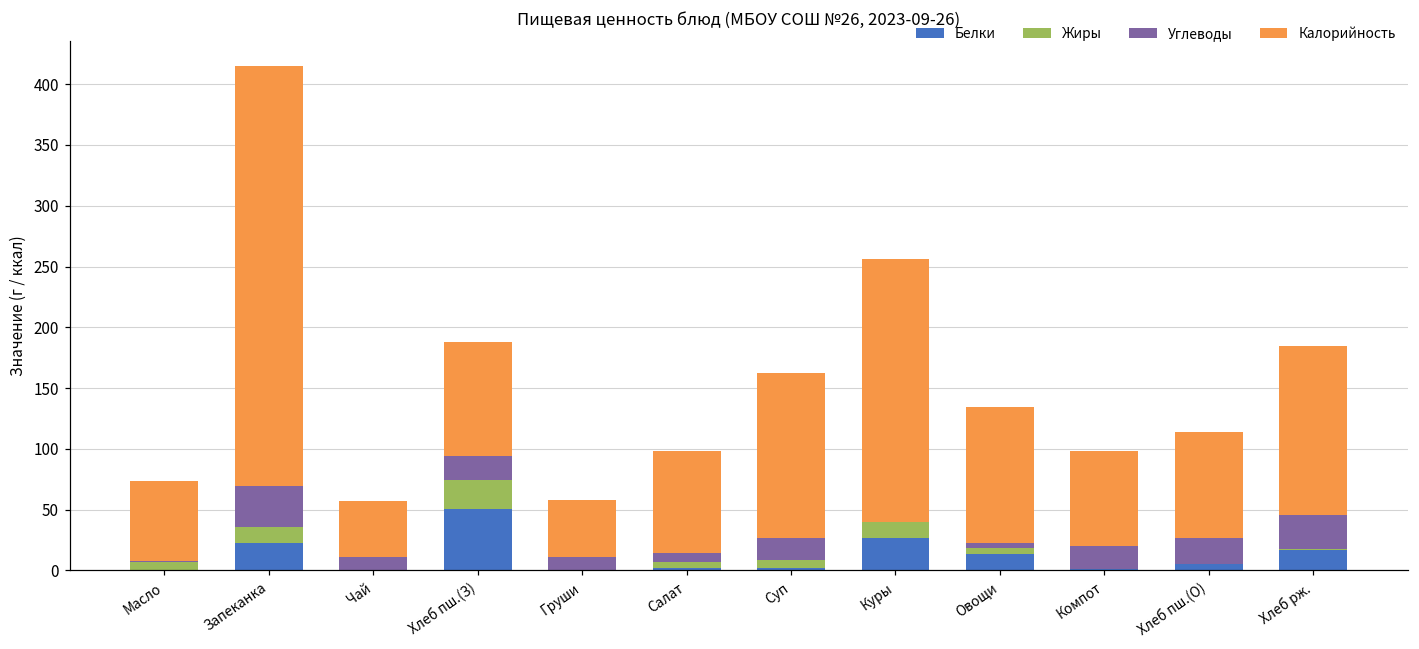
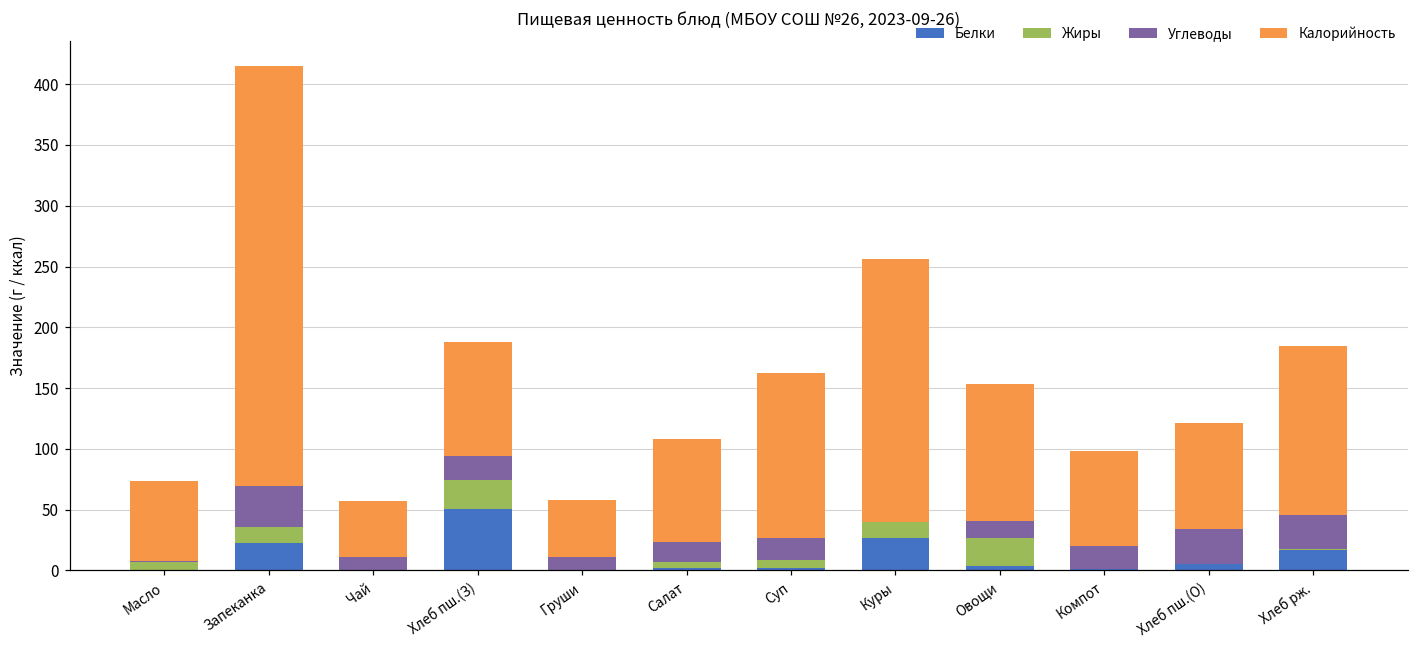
  {
    "Белки": {
      "Запеканка": 23,
      "Хлеб пш.(З)": 50,
      "Куры": 27,
-     "Овощи": 13,
+     "Овощи": 4,
      "Хлеб пш.(О)": 5,
      "Хлеб рж.": 17
    },
    "Жиры": {
      "Масло": 7,
      "Запеканка": 13,
      "Хлеб пш.(З)": 24,
      "Салат": 5,
      "Суп": 7,
      "Куры": 13,
-     "Овощи": 5,
+     "Овощи": 23,
      "Компот": 0,
      "Хлеб пш.(О)": 0
    },
    "Углеводы": {
      "Запеканка": 33,
      "Чай": 11,
      "Хлеб пш.(З)": 19,
      "Груши": 10,
-     "Салат": 7,
+     "Салат": 17,
      "Суп": 18,
      "Куры": 0,
-     "Овощи": 4,
+     "Овощи": 14,
      "Компот": 19,
-     "Хлеб пш.(О)": 22,
+     "Хлеб пш.(О)": 29,
      "Хлеб рж.": 28
    },
    "Калорийность": {
      "Масло": 66,
      "Запеканка": 346,
      "Чай": 46,
      "Хлеб пш.(З)": 94,
      "Груши": 47,
      "Салат": 84,
      "Суп": 135,
      "Куры": 216,
      "Овощи": 112,
      "Компот": 78,
      "Хлеб пш.(О)": 88,
      "Хлеб рж.": 139
    }
  }
